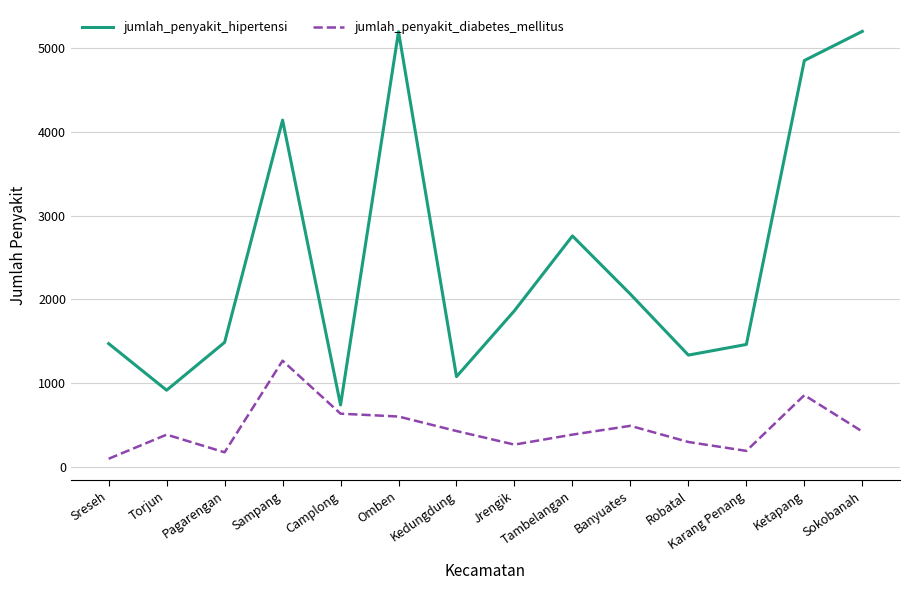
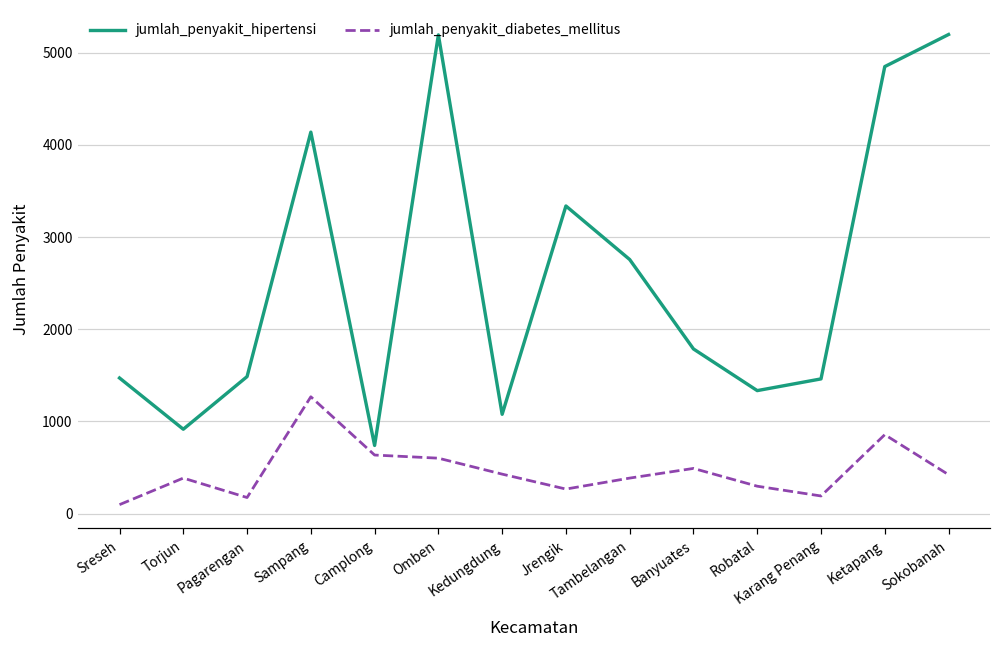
  {
    "jumlah_penyakit_hipertensi": {
      "Sreseh": 1500,
      "Torjun": 900,
      "Pagarengan": 1500,
      "Sampang": 4100,
      "Camplong": 700,
      "Omben": 5200,
      "Kedungdung": 1100,
-     "Jrengik": 1900,
+     "Jrengik": 3300,
      "Tambelangan": 2800,
-     "Banyuates": 2100,
+     "Banyuates": 1800,
      "Robatal": 1300,
      "Karang Penang": 1500,
      "Ketapang": 4900,
      "Sokobanah": 5200
    },
    "jumlah_penyakit_diabetes_mellitus": {
      "Sreseh": 100,
      "Torjun": 400,
      "Pagarengan": 200,
      "Sampang": 1300,
      "Camplong": 600,
      "Omben": 600,
      "Kedungdung": 400,
      "Jrengik": 300,
      "Tambelangan": 400,
      "Banyuates": 500,
      "Robatal": 300,
      "Karang Penang": 200,
      "Ketapang": 900,
      "Sokobanah": 400
    }
  }
